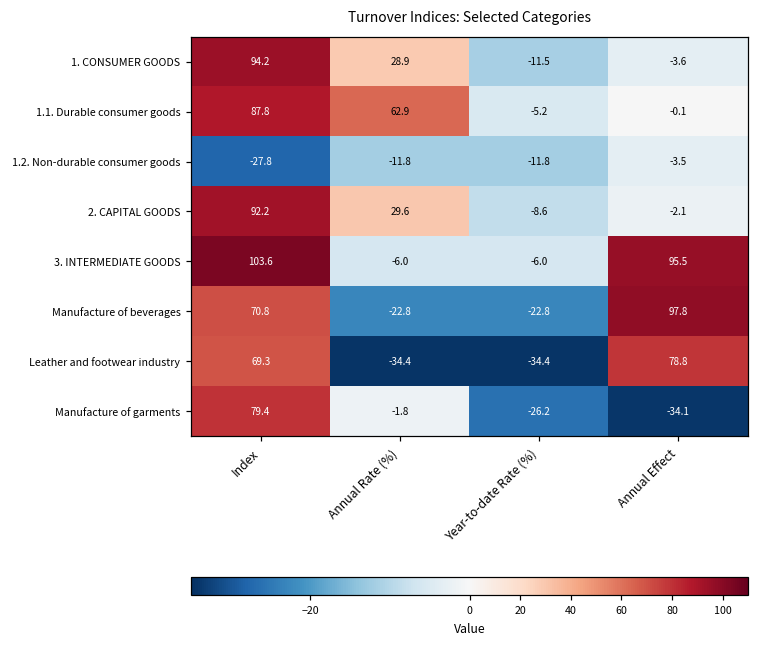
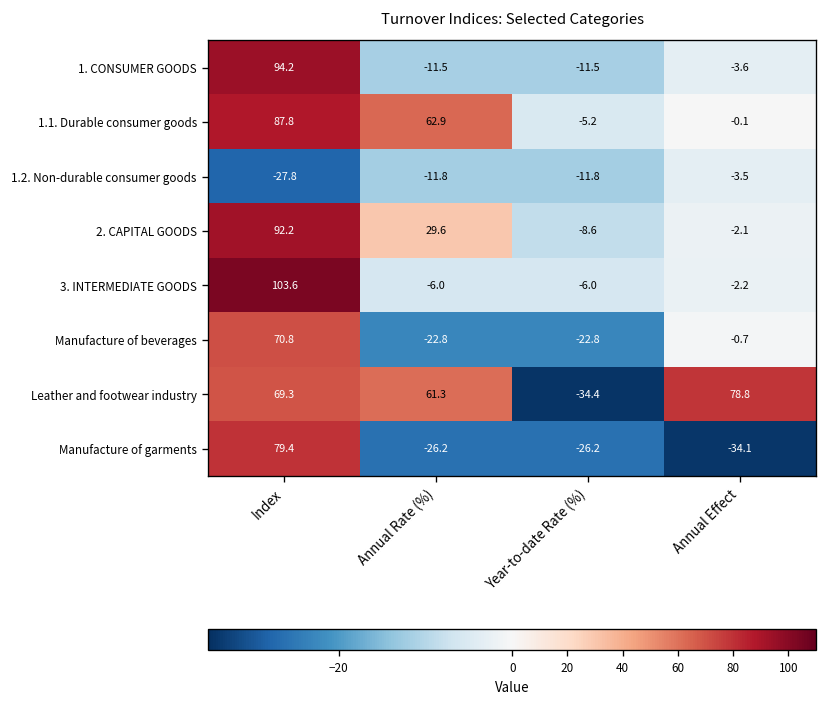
  {
    "1. CONSUMER GOODS": {
      "Index": 94.2,
-     "Annual Rate (%)": 28.9,
+     "Annual Rate (%)": -11.5,
      "Year-to-date Rate (%)": -11.5,
      "Annual Effect": -3.6
    },
    "1.1. Durable consumer goods": {
      "Index": 87.8,
      "Annual Rate (%)": 62.9,
      "Year-to-date Rate (%)": -5.2,
      "Annual Effect": -0.1
    },
    "1.2. Non-durable consumer goods": {
      "Index": -27.8,
      "Annual Rate (%)": -11.8,
      "Year-to-date Rate (%)": -11.8,
      "Annual Effect": -3.5
    },
    "2. CAPITAL GOODS": {
      "Index": 92.2,
      "Annual Rate (%)": 29.6,
      "Year-to-date Rate (%)": -8.6,
      "Annual Effect": -2.1
    },
    "3. INTERMEDIATE GOODS": {
      "Index": 103.6,
      "Annual Rate (%)": -6.0,
      "Year-to-date Rate (%)": -6.0,
-     "Annual Effect": 95.5
+     "Annual Effect": -2.2
    },
    "Manufacture of beverages": {
      "Index": 70.8,
      "Annual Rate (%)": -22.8,
      "Year-to-date Rate (%)": -22.8,
-     "Annual Effect": 97.8
+     "Annual Effect": -0.7
    },
    "Leather and footwear industry": {
      "Index": 69.3,
-     "Annual Rate (%)": -34.4,
+     "Annual Rate (%)": 61.3,
      "Year-to-date Rate (%)": -34.4,
      "Annual Effect": 78.8
    },
    "Manufacture of garments": {
      "Index": 79.4,
-     "Annual Rate (%)": -1.8,
+     "Annual Rate (%)": -26.2,
      "Year-to-date Rate (%)": -26.2,
      "Annual Effect": -34.1
    }
  }
